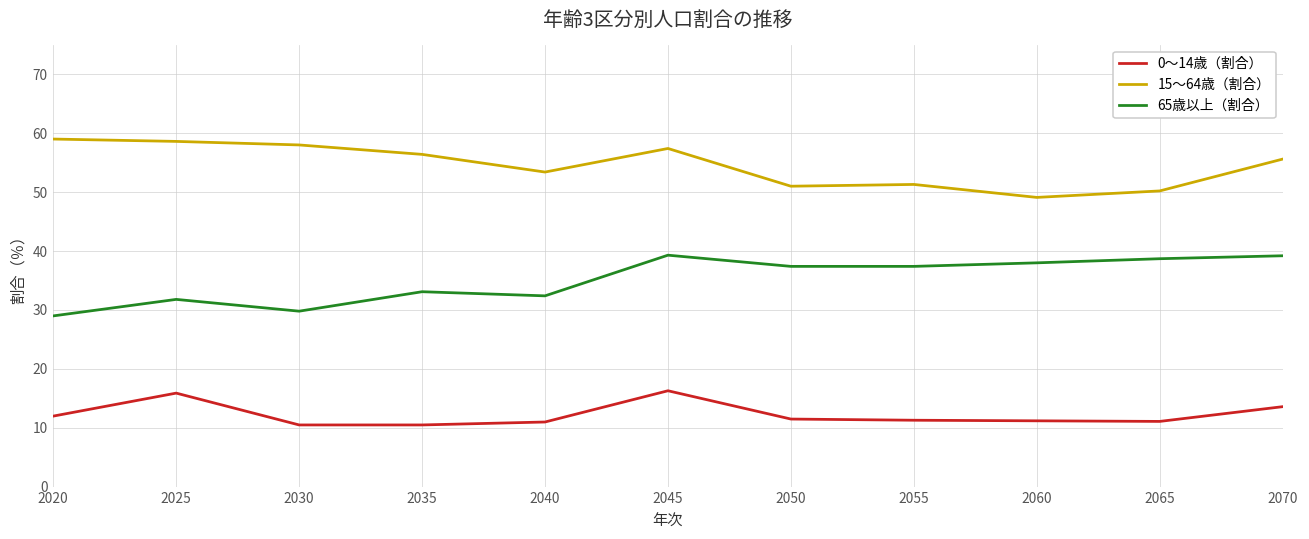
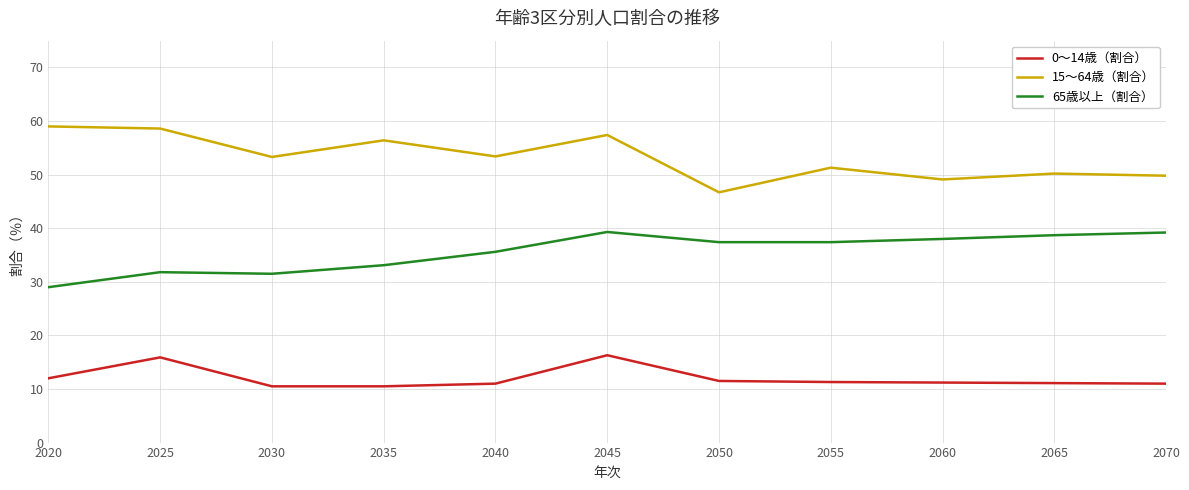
  {
    "0～14歳（割合）": {
      "2020": 12,
      "2025": 16,
      "2030": 11,
      "2035": 11,
      "2040": 11,
      "2045": 16,
      "2050": 12,
      "2055": 11,
      "2060": 11,
      "2065": 11,
-     "2070": 14
+     "2070": 11
    },
    "15～64歳（割合）": {
      "2020": 59,
      "2025": 59,
-     "2030": 58,
+     "2030": 53,
      "2035": 56,
      "2040": 53,
      "2045": 57,
-     "2050": 51,
+     "2050": 47,
      "2055": 51,
      "2060": 49,
      "2065": 50,
-     "2070": 56
+     "2070": 50
    },
    "65歳以上（割合）": {
      "2020": 29,
      "2025": 32,
-     "2030": 30,
+     "2030": 32,
      "2035": 33,
-     "2040": 32,
+     "2040": 36,
      "2045": 39,
      "2050": 37,
      "2055": 37,
      "2060": 38,
      "2065": 39,
      "2070": 39
    }
  }
